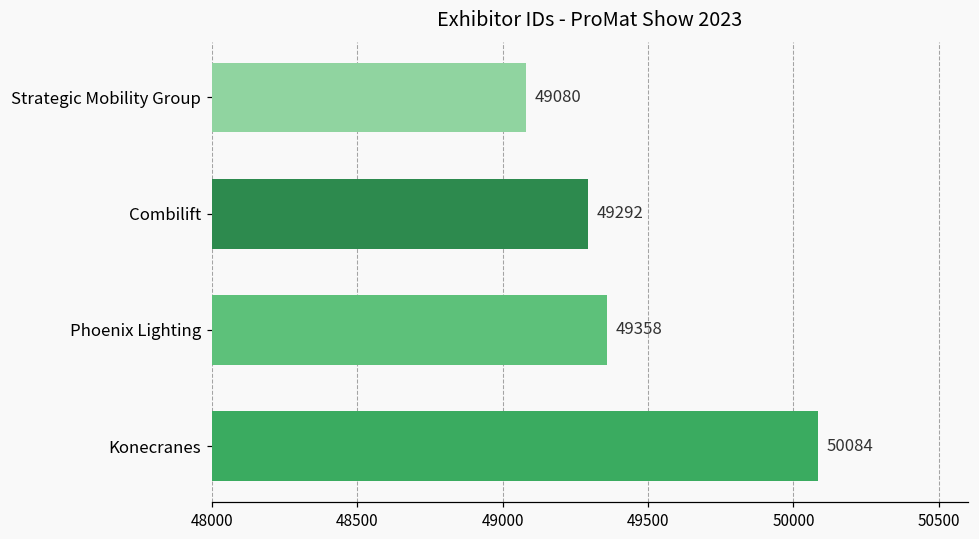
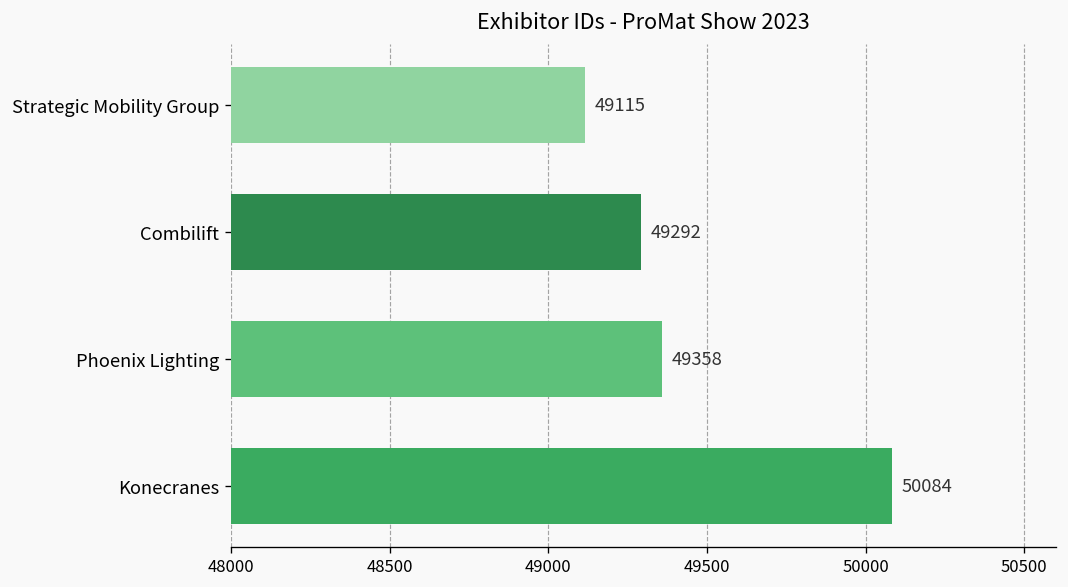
  {
-   "Strategic Mobility Group": 49080,
+   "Strategic Mobility Group": 49115,
    "Combilift": 49292,
    "Phoenix Lighting": 49358,
    "Konecranes": 50084
  }
